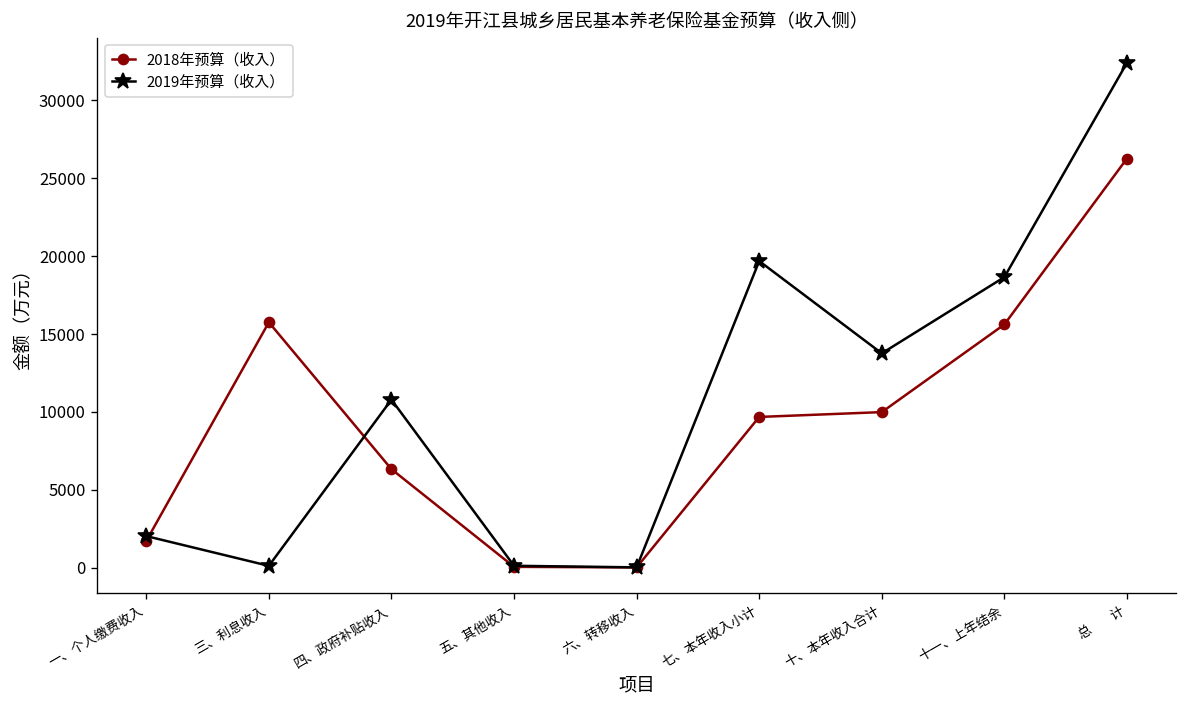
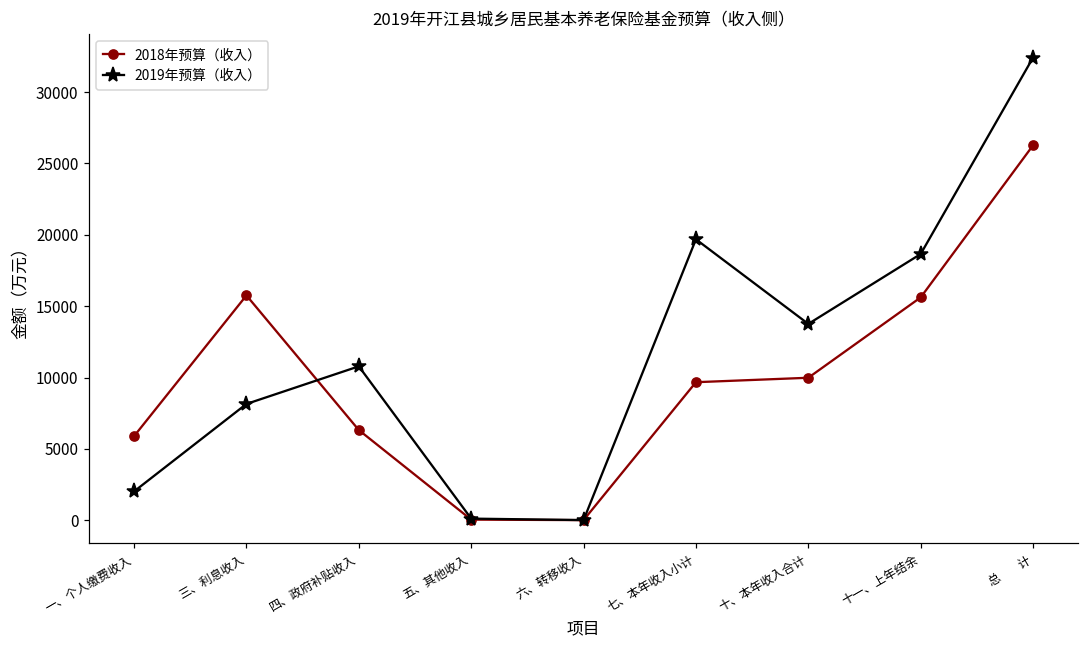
  {
    "2018年预算（收入）": {
-     "一、个人缴费收入": 1700,
+     "一、个人缴费收入": 5900,
      "三、利息收入": 15800,
      "四、政府补贴收入": 6300,
      "七、本年收入小计": 9700,
      "十、本年收入合计": 10000,
      "十一、上年结余": 15600,
      "总 计": 26300
    },
    "2019年预算（收入）": {
      "一、个人缴费收入": 2000,
-     "三、利息收入": 100,
+     "三、利息收入": 8200,
      "四、政府补贴收入": 10800,
      "七、本年收入小计": 19700,
      "十、本年收入合计": 13800,
      "十一、上年结余": 18700,
      "总 计": 32400
    }
  }
